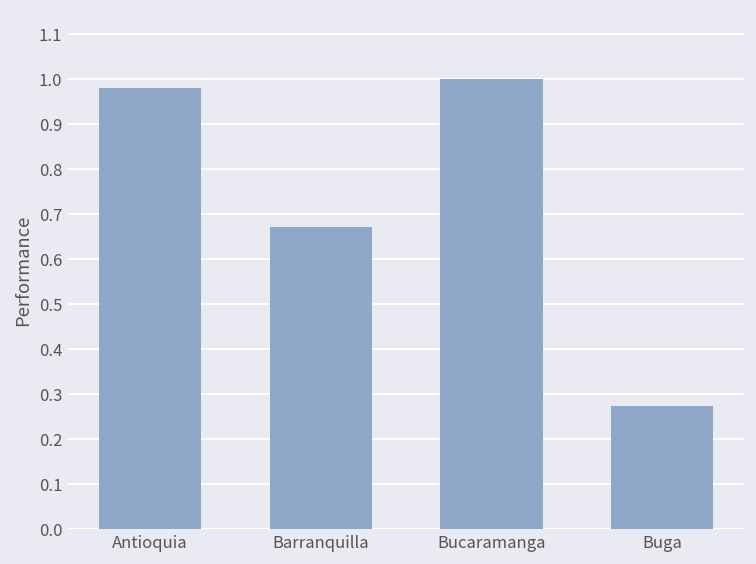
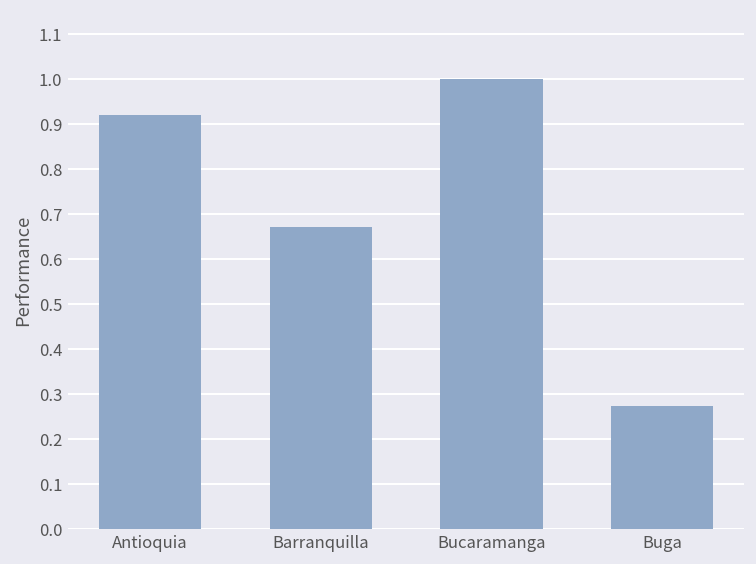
  {
-   "Antioquia": 0.98,
+   "Antioquia": 0.92,
    "Barranquilla": 0.67,
    "Bucaramanga": 1.00,
    "Buga": 0.27
  }
